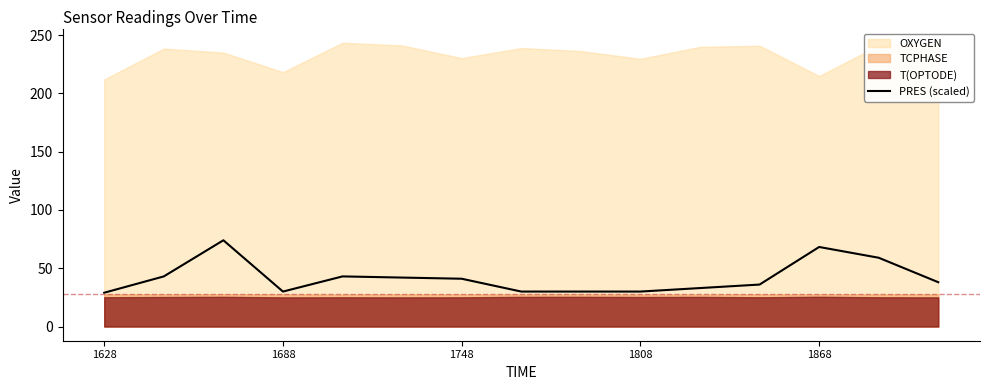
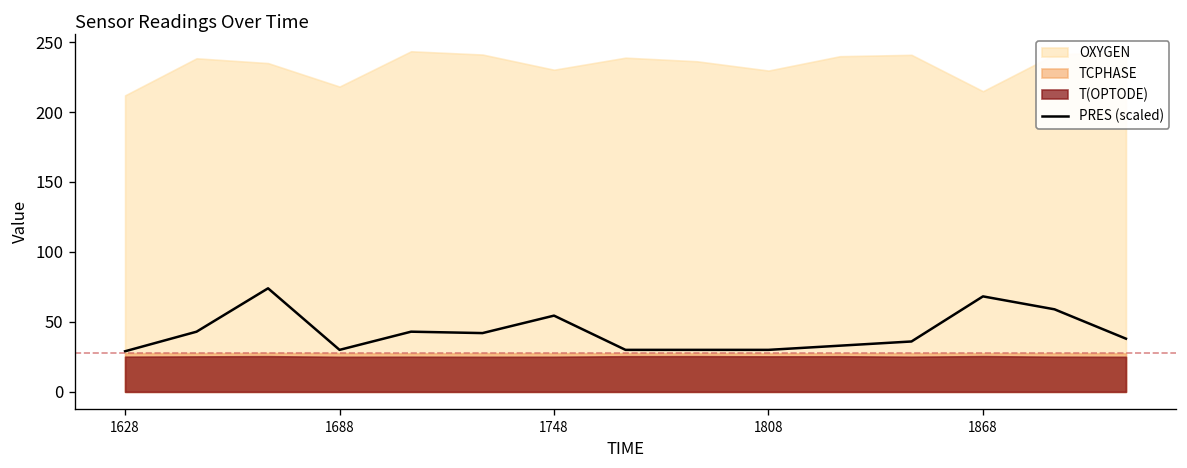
  {
    "PRES (scaled)": {
      "1688": 30,
-     "1748": 41,
+     "1748": 54,
      "1808": 30,
      "1868": 68
    }
  }
